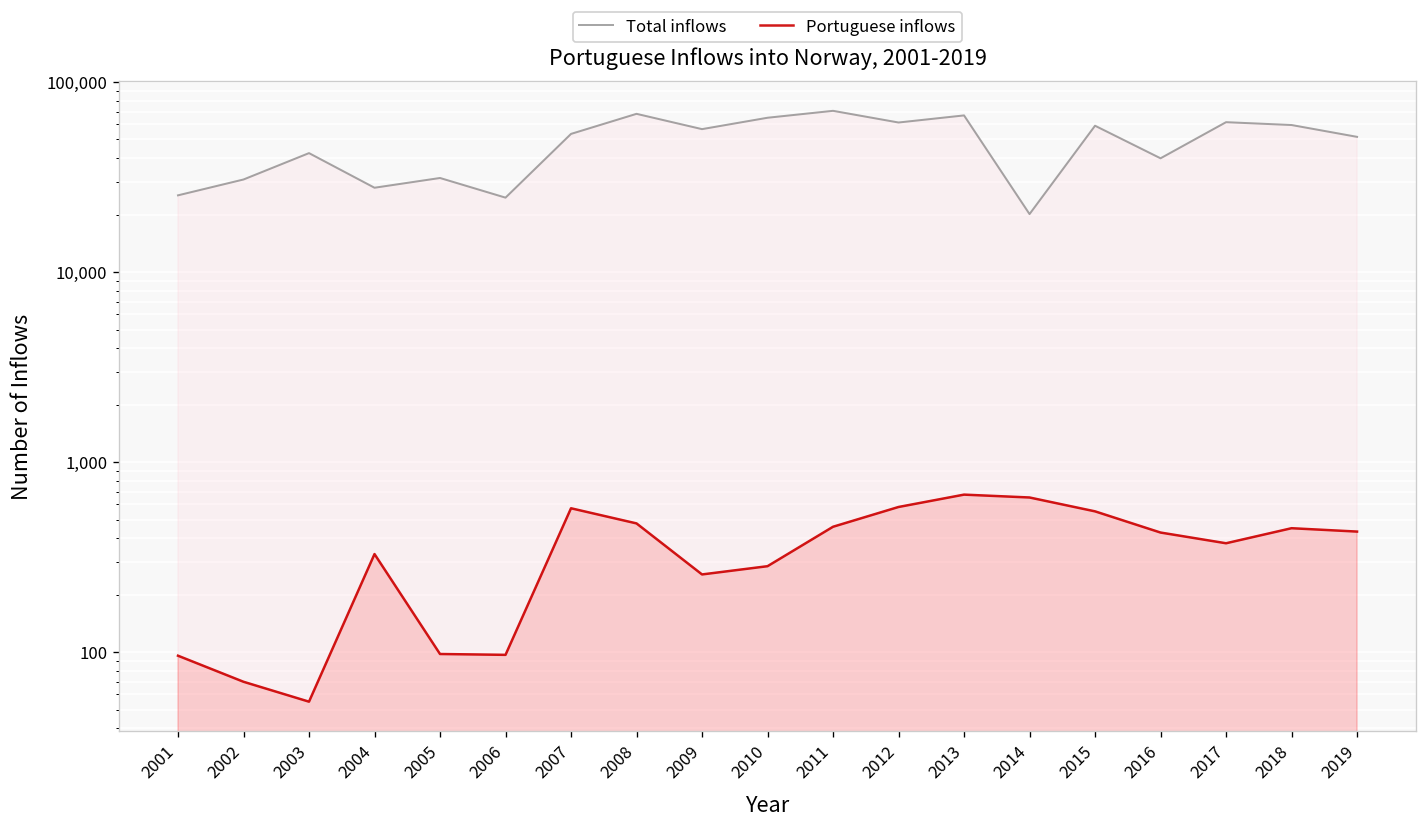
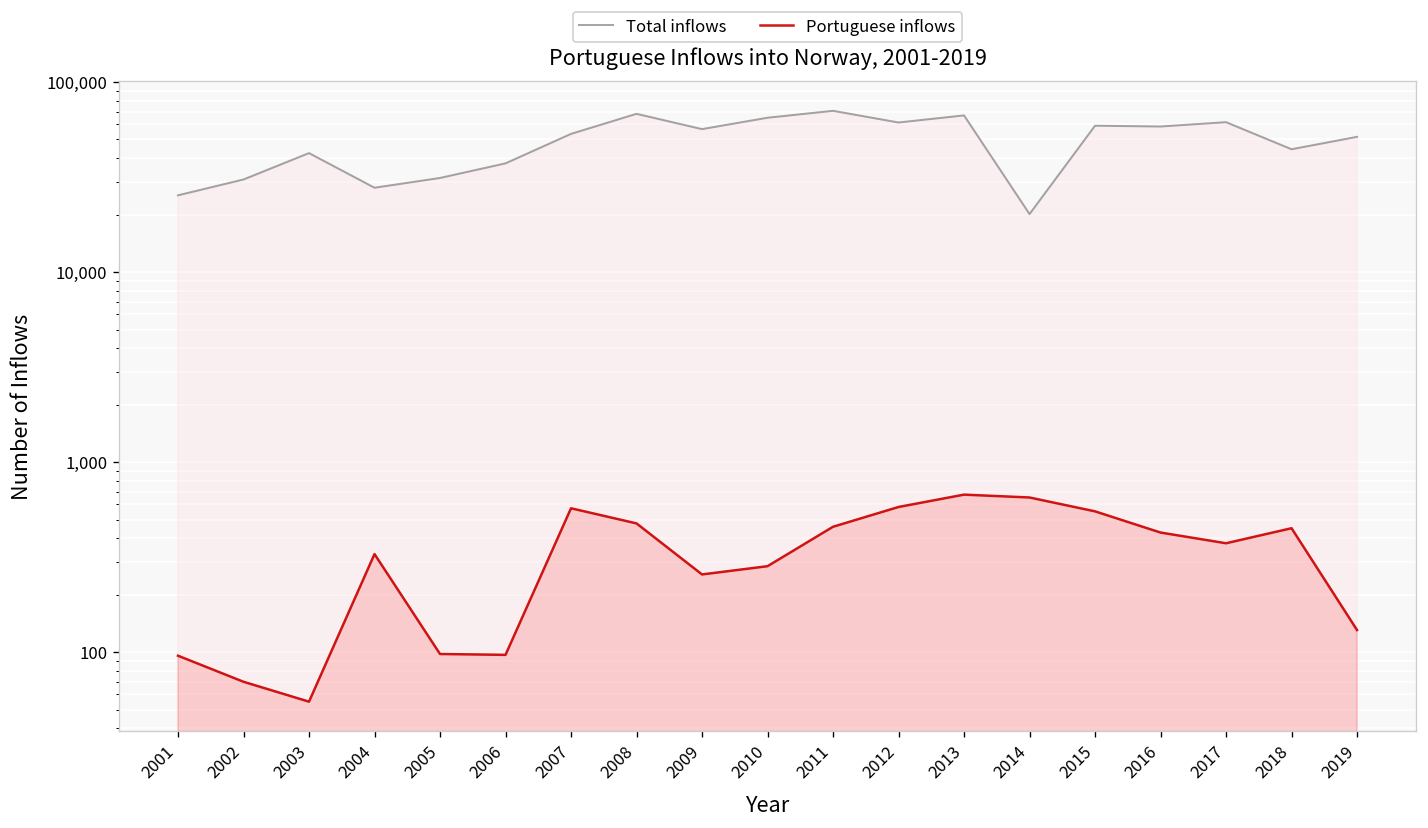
  {
    "Total inflows": {
      "2001": "25,000",
      "2002": "31,000",
      "2003": "42,000",
      "2004": "28,000",
      "2005": "31,000",
-     "2006": "25,000",
+     "2006": "37,000",
      "2007": "53,000",
      "2008": "68,000",
      "2009": "57,000",
      "2010": "65,000",
      "2011": "70,000",
      "2012": "61,000",
      "2013": "67,000",
      "2014": "20,000",
      "2015": "59,000",
-     "2016": "40,000",
+     "2016": "59,000",
      "2017": "62,000",
-     "2018": "60,000",
+     "2018": "44,000",
      "2019": "52,000"
    },
    "Portuguese inflows": {
      "2001": "100",
      "2002": "70",
      "2003": "55",
      "2004": "330",
      "2005": "100",
      "2006": "100",
      "2007": "570",
      "2008": "480",
      "2009": "260",
      "2010": "280",
      "2011": "460",
      "2012": "580",
      "2013": "680",
      "2014": "650",
      "2015": "550",
      "2016": "430",
      "2017": "380",
      "2018": "450",
-     "2019": "430"
+     "2019": "130"
    }
  }
